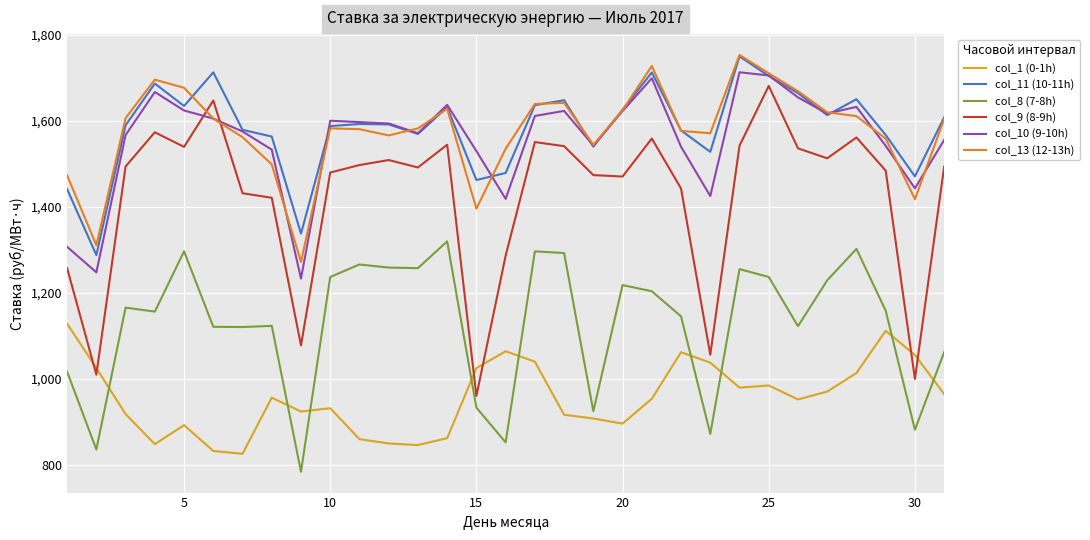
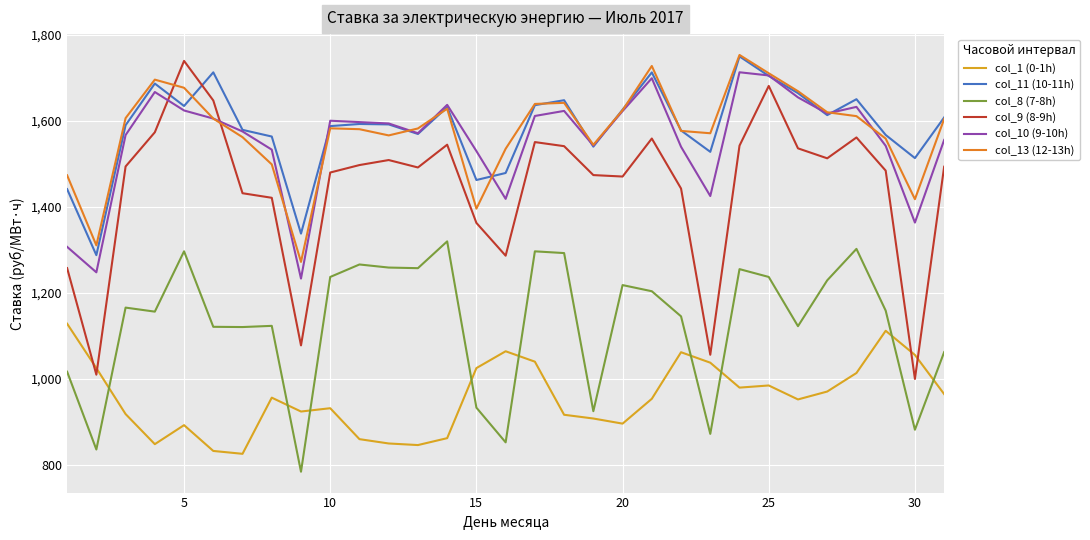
  {
    "col_11 (10-11h)": {
      "5": "1,630",
      "15": "1,460",
-     "30": "1,470"
+     "30": "1,510"
    },
    "col_8 (7-8h)": {
      "5": "1,300",
      "10": "1,240",
      "15": "930",
      "20": "1,220",
      "25": "1,240",
      "30": "880"
    },
    "col_9 (8-9h)": {
-     "5": "1,540",
+     "5": "1,740",
      "10": "1,480",
-     "15": "960",
+     "15": "1,360",
      "20": "1,470",
      "25": "1,680",
      "30": "1,000"
    },
    "col_10 (9-10h)": {
      "5": "1,620",
      "10": "1,600",
      "15": "1,530",
-     "30": "1,440"
+     "30": "1,360"
    }
  }
